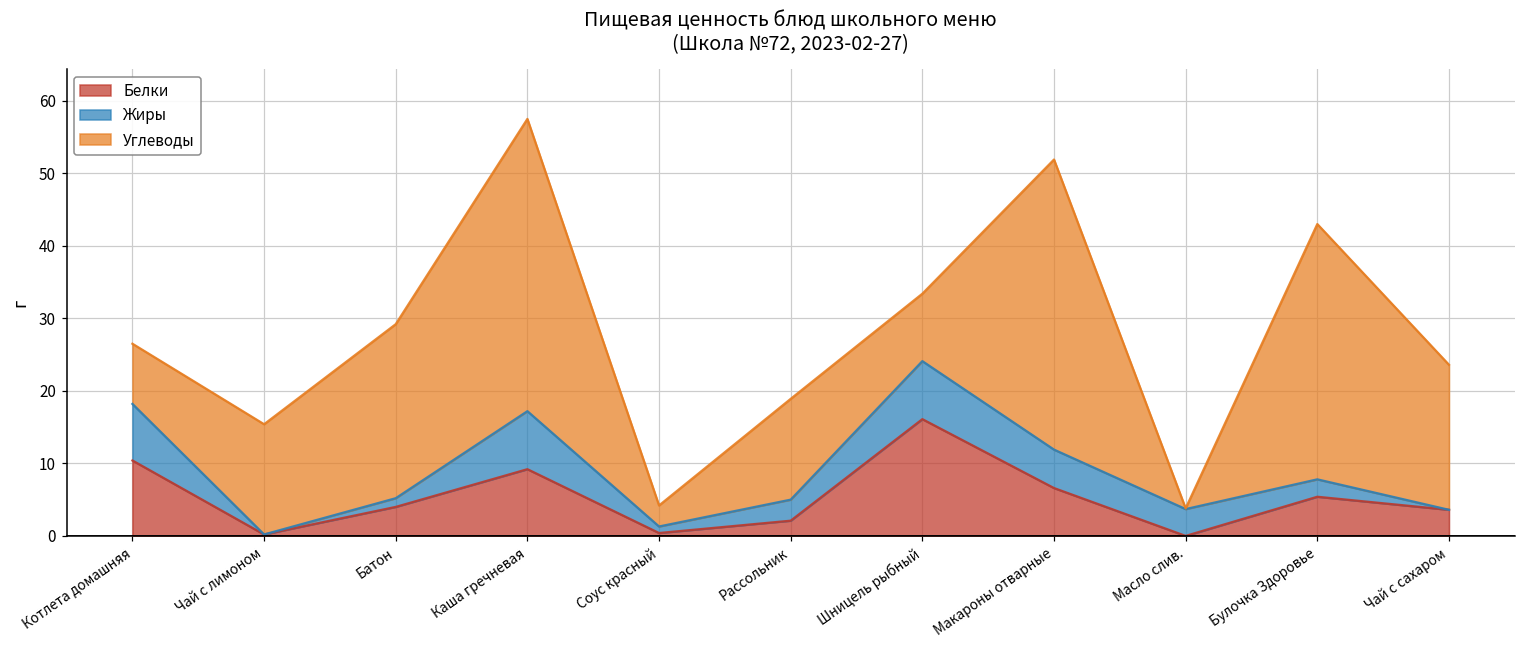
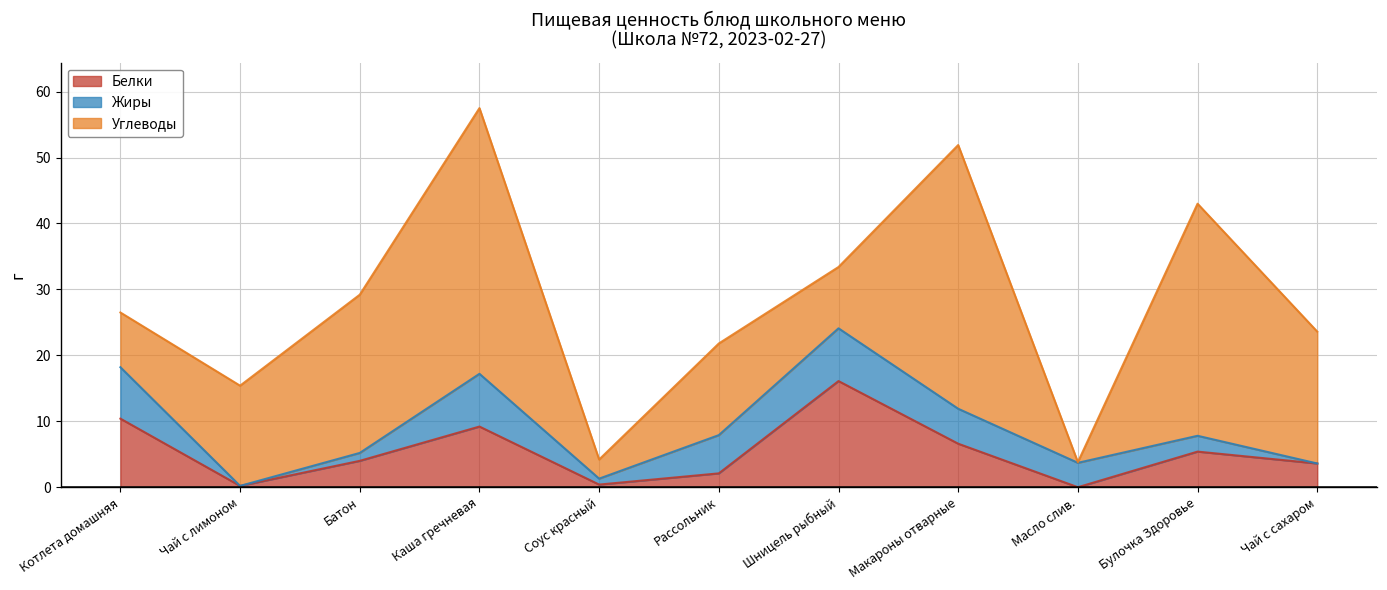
  {
    "Белки": {
      "Котлета домашняя": 10,
      "Батон": 4,
      "Каша гречневая": 9,
      "Соус красный": 0,
      "Рассольник": 2,
      "Шницель рыбный": 16,
      "Макароны отварные": 7,
      "Масло слив.": 0,
      "Булочка Здоровье": 5
    },
    "Жиры": {
      "Котлета домашняя": 8,
      "Батон": 1,
      "Каша гречневая": 8,
      "Соус красный": 1,
-     "Рассольник": 3,
+     "Рассольник": 6,
      "Шницель рыбный": 8,
      "Макароны отварные": 5,
      "Булочка Здоровье": 2
    },
    "Углеводы": {
      "Котлета домашняя": 8,
      "Чай с лимоном": 15,
      "Батон": 24,
      "Каша гречневая": 40,
      "Соус красный": 3,
      "Рассольник": 14,
      "Шницель рыбный": 9,
      "Макароны отварные": 40,
      "Булочка Здоровье": 35,
      "Чай с сахаром": 20
    }
  }
